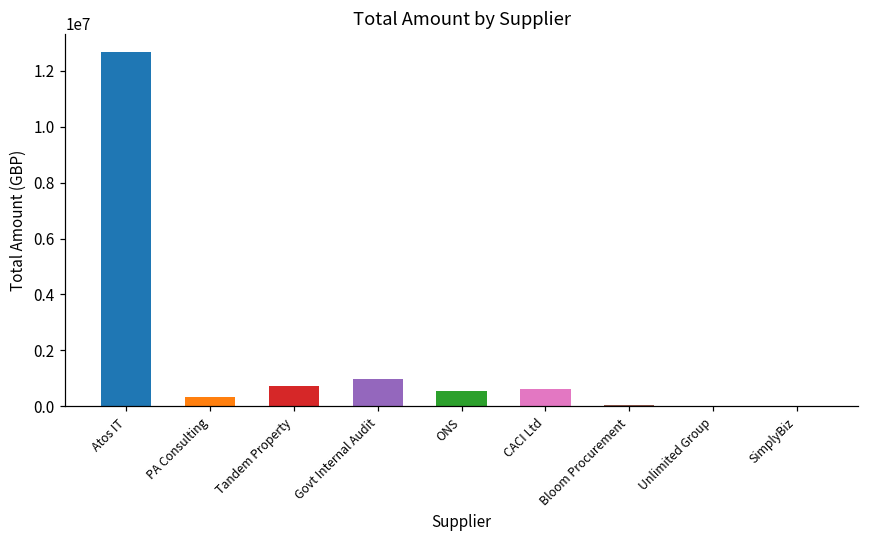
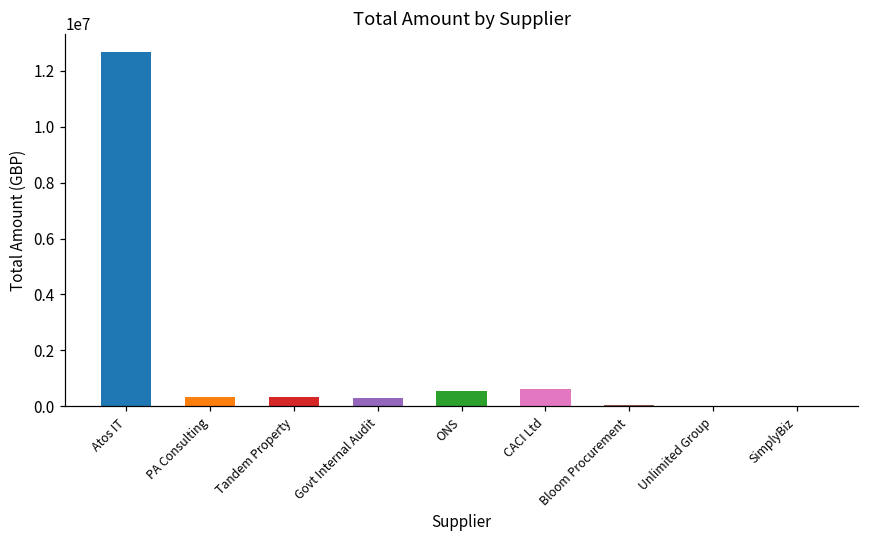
  {
    "Atos IT": 12700000,
    "PA Consulting": 300000,
-   "Tandem Property": 700000,
-   "Govt Internal Audit": 1000000,
+   "Tandem Property": 300000,
+   "Govt Internal Audit": 300000,
    "ONS": 500000,
    "CACI Ltd": 600000
  }
